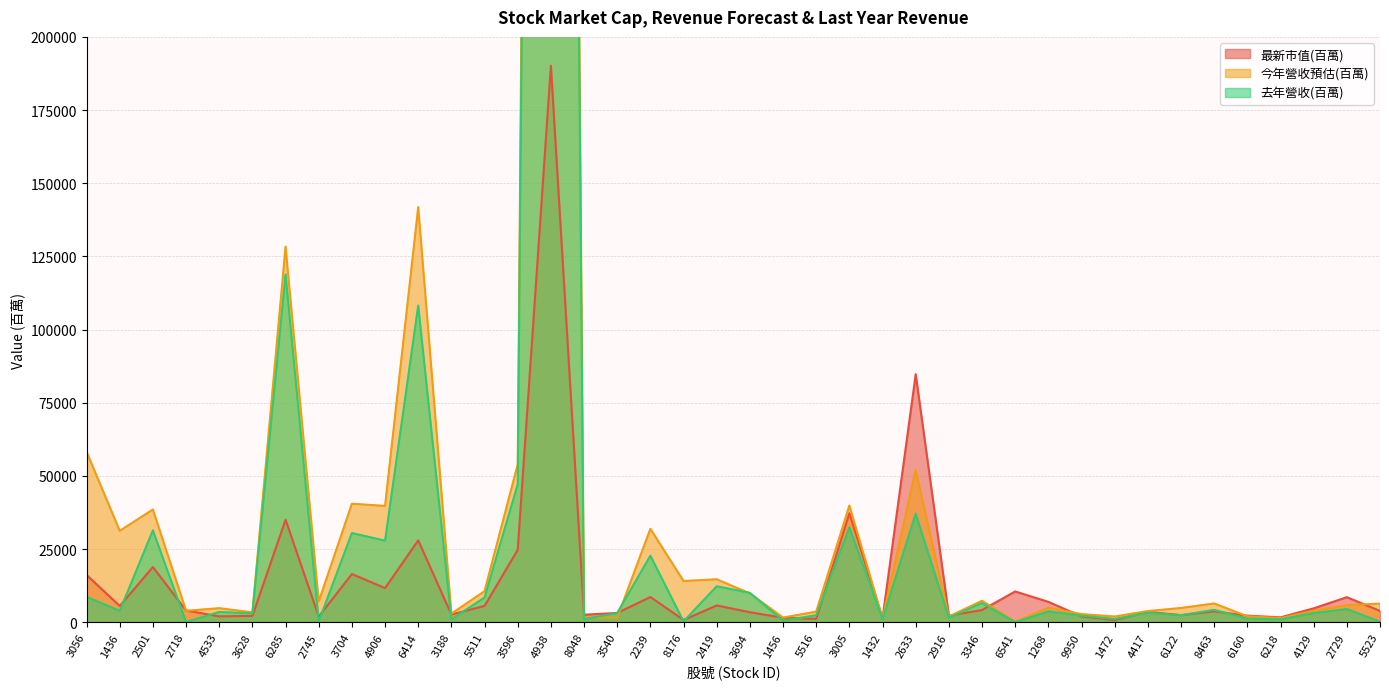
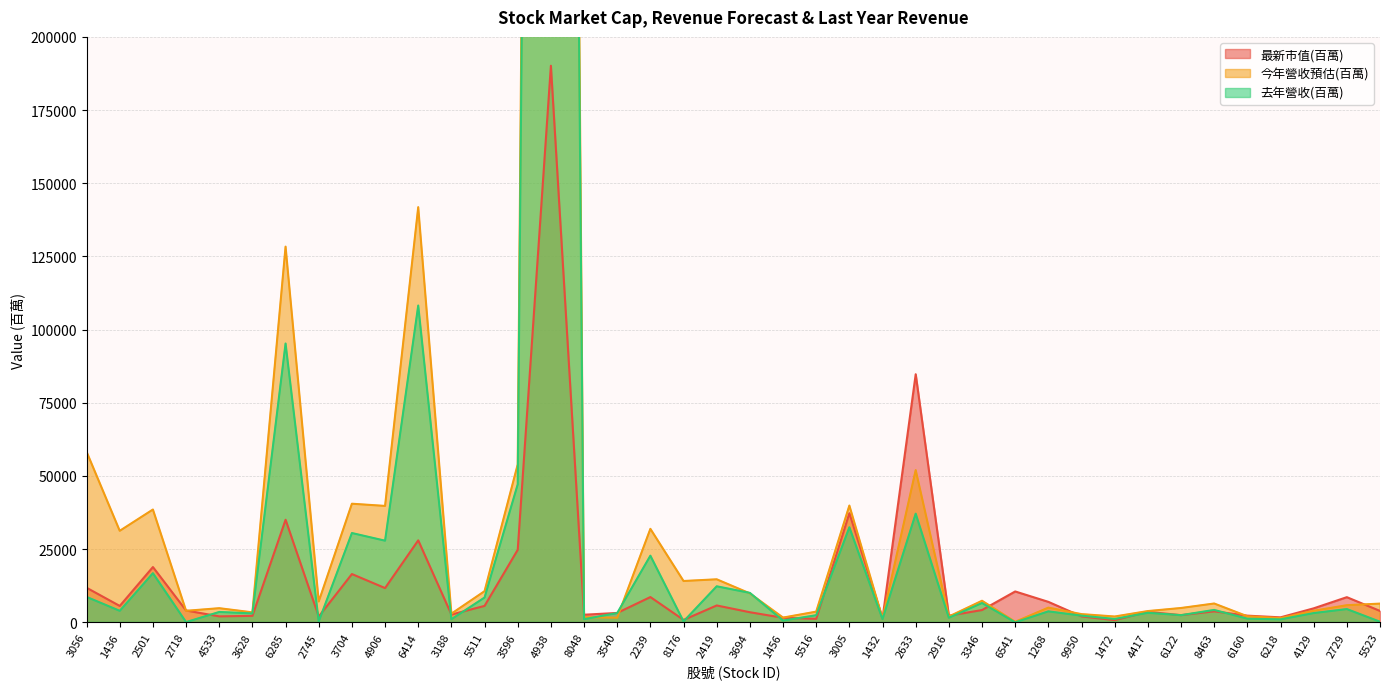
  {
    "最新市值(百萬)": {
-     "3056": 16000,
+     "3056": 12000,
      "1436": 6000,
      "2501": 19000,
      "4533": 2000,
      "6285": 35000,
      "2745": 2000,
      "3704": 17000,
      "4906": 12000,
      "6414": 28000,
      "5511": 6000,
      "3596": 25000,
      "4938": 190000,
      "2239": 9000,
      "2419": 6000,
      "3694": 3000,
      "5516": 1000,
      "3005": 37000,
      "2633": 85000,
      "3346": 4000,
      "6541": 11000,
      "1268": 7000,
      "2729": 9000,
      "5523": 4000
    },
    "今年營收預估(百萬)": {
      "3056": 58000,
      "1436": 31000,
      "2501": 39000,
      "4533": 5000,
      "6285": 128000,
      "2745": 7000,
      "3704": 41000,
      "4906": 40000,
      "6414": 142000,
      "5511": 11000,
      "3596": 54000,
      "3540": 2000,
      "2239": 32000,
      "8176": 14000,
      "2419": 15000,
      "5516": 4000,
      "3005": 40000,
      "2633": 52000,
      "1268": 5000,
      "6122": 5000,
      "8463": 6000,
      "2729": 6000,
      "5523": 6000
    },
    "去年營收(百萬)": {
      "3056": 9000,
      "1436": 4000,
-     "2501": 31000,
+     "2501": 17000,
      "2718": 0,
      "4533": 4000,
-     "6285": 119000,
+     "6285": 95000,
      "2745": 0,
      "3704": 31000,
      "4906": 28000,
      "6414": 108000,
      "3188": 1000,
      "5511": 8000,
      "3596": 47000,
      "2239": 23000,
      "2419": 12000,
      "1456": 1000,
      "5516": 2000,
      "3005": 32000,
      "2633": 37000,
      "1268": 4000,
      "2729": 5000,
      "5523": 0
    }
  }
